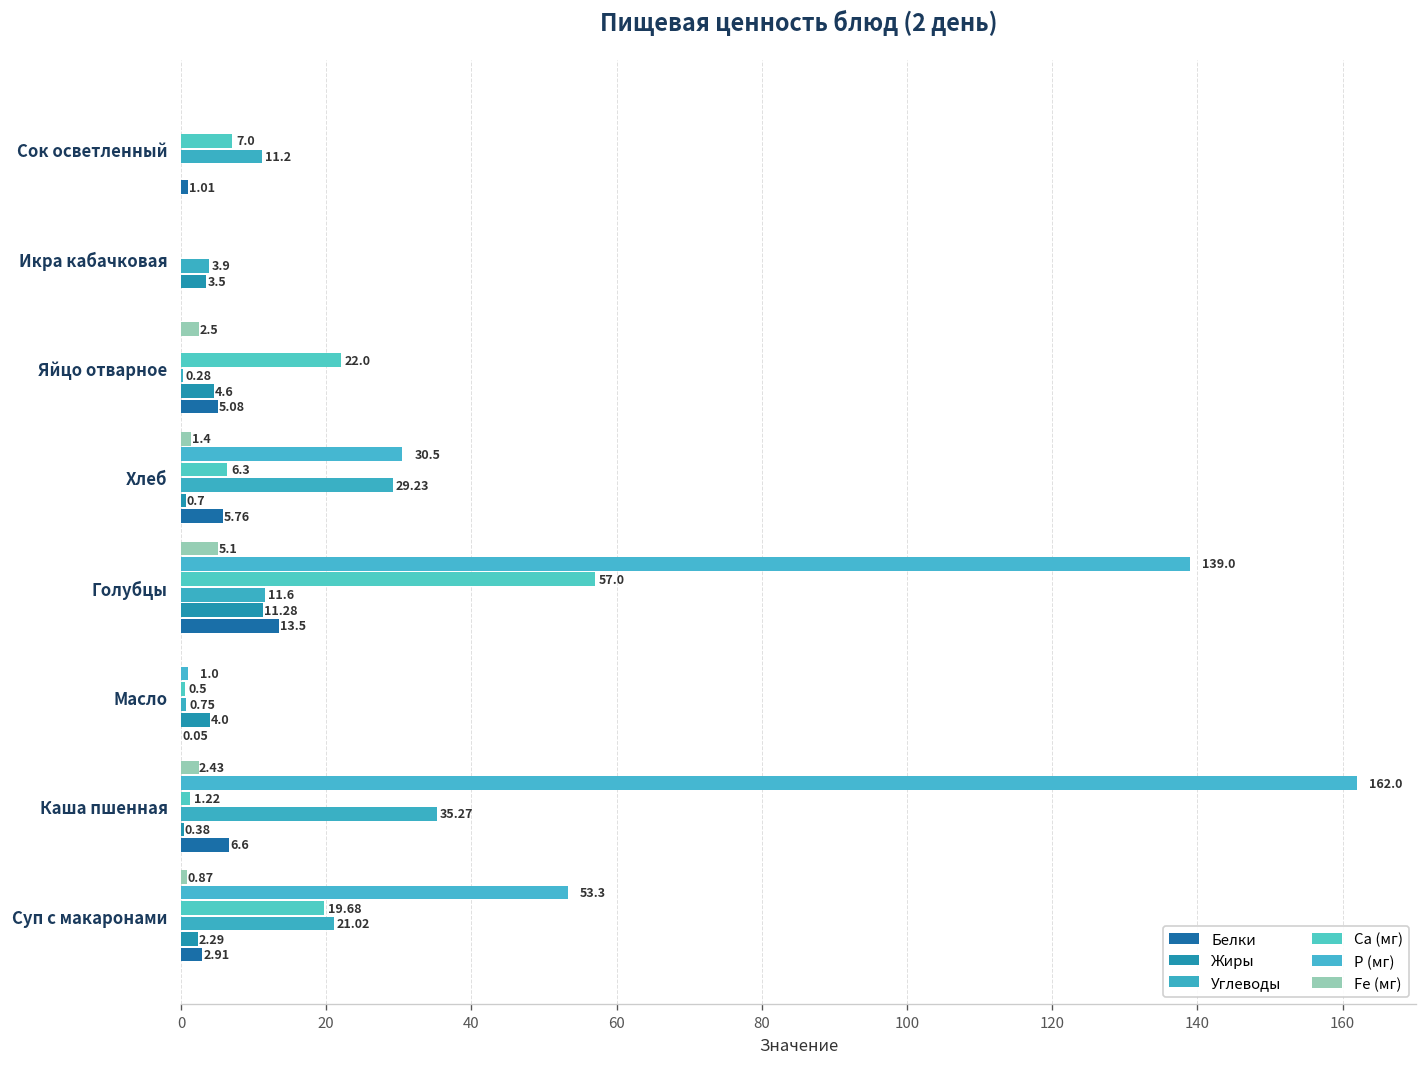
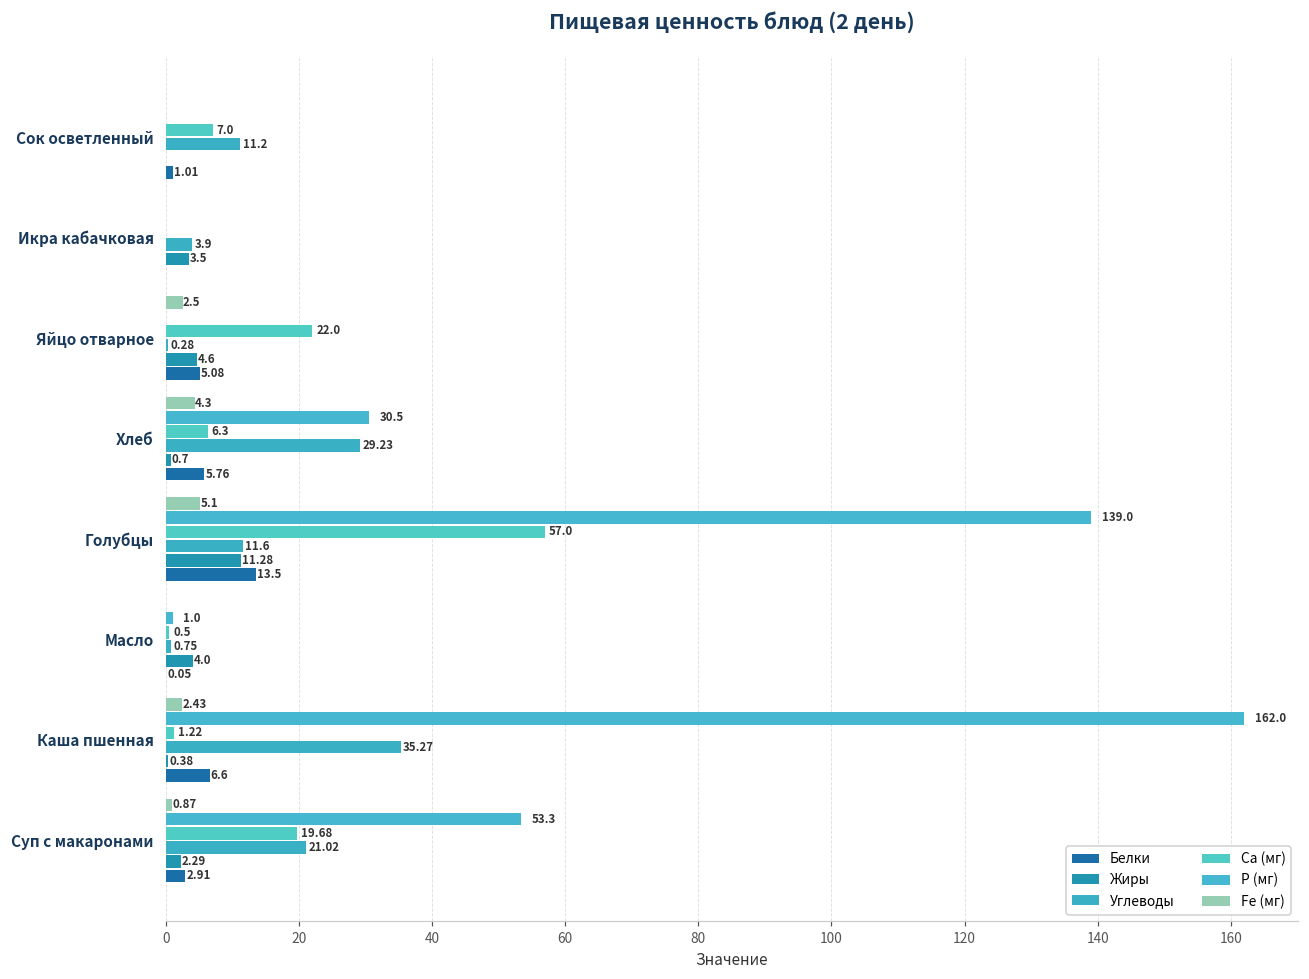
  {
    "Fe (мг)": {
      "Яйцо отварное": 2.5,
-     "Хлеб": 1.4,
+     "Хлеб": 4.3,
      "Голубцы": 5.1,
      "Каша пшенная": 2.43,
      "Суп с макаронами": 0.87
    }
  }
